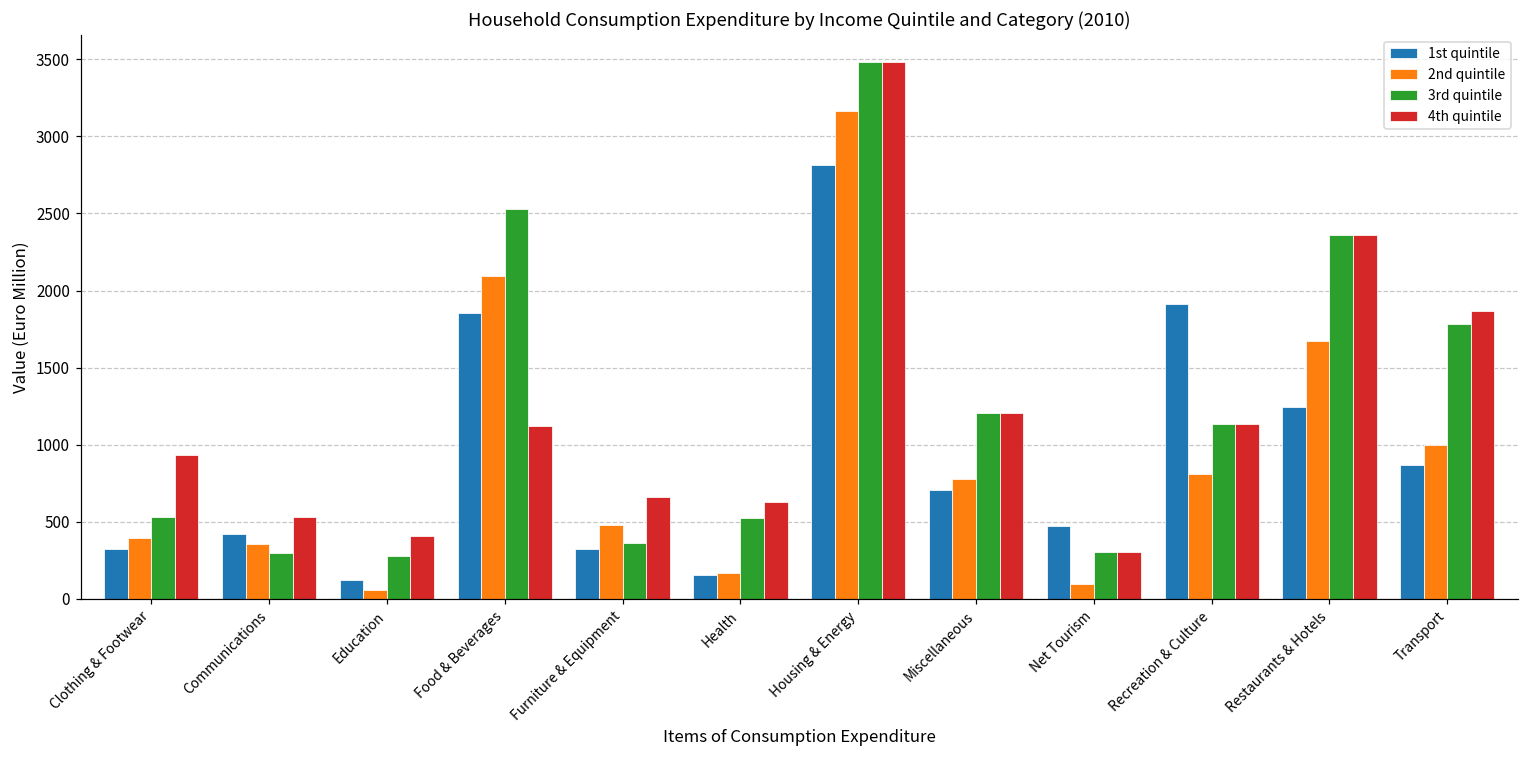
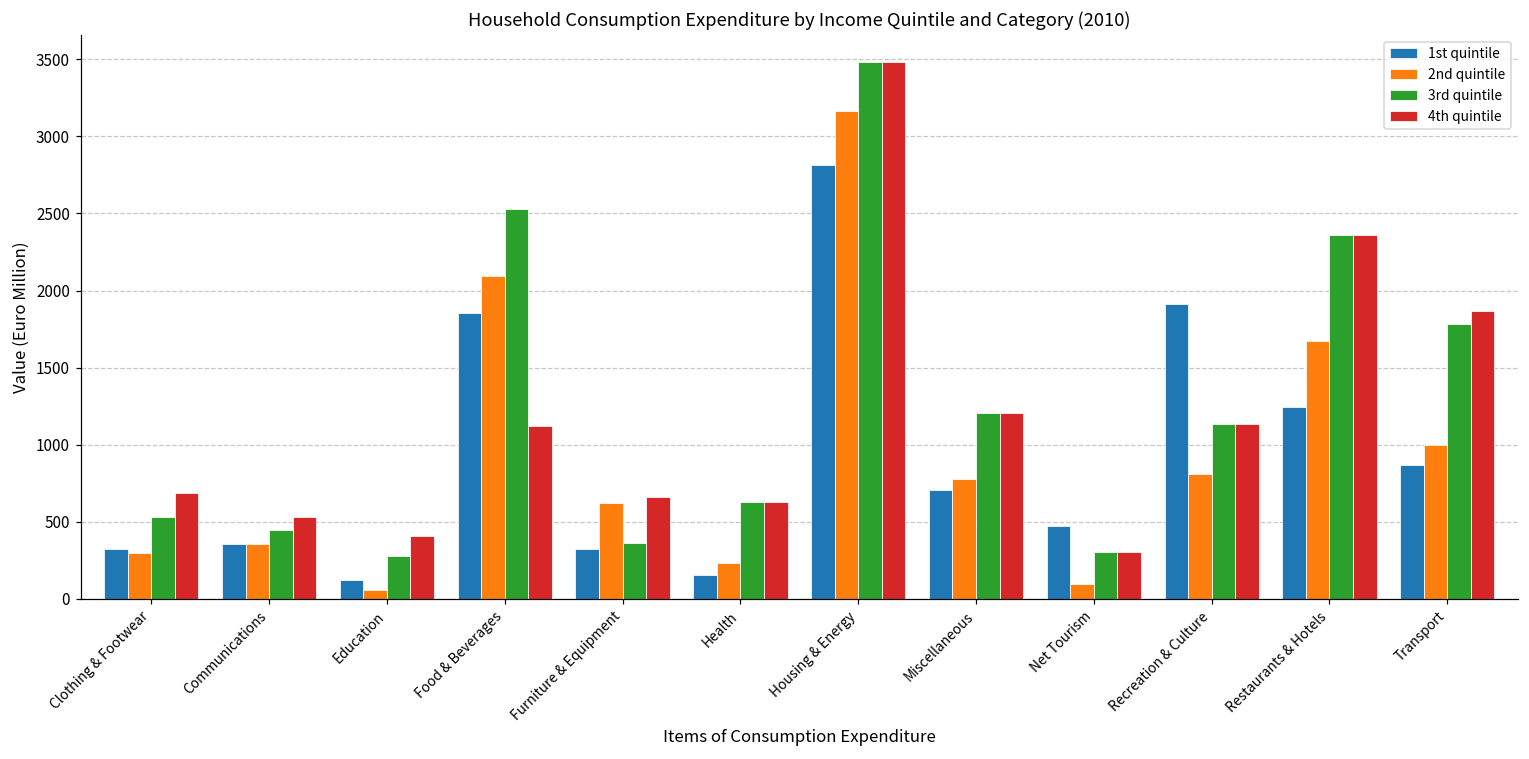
  {
    "1st quintile": {
      "Clothing & Footwear": 330,
-     "Communications": 420,
+     "Communications": 350,
      "Education": 120,
      "Food & Beverages": 1850,
      "Furniture & Equipment": 330,
      "Health": 160,
      "Housing & Energy": 2820,
      "Miscellaneous": 700,
      "Net Tourism": 480,
      "Recreation & Culture": 1920,
      "Restaurants & Hotels": 1250,
      "Transport": 870
    },
    "2nd quintile": {
-     "Clothing & Footwear": 390,
+     "Clothing & Footwear": 300,
      "Communications": 360,
      "Education": 60,
      "Food & Beverages": 2100,
-     "Furniture & Equipment": 480,
-     "Health": 170,
+     "Furniture & Equipment": 620,
+     "Health": 230,
      "Housing & Energy": 3160,
      "Miscellaneous": 780,
      "Net Tourism": 100,
      "Recreation & Culture": 810,
      "Restaurants & Hotels": 1670,
      "Transport": 1000
    },
    "3rd quintile": {
      "Clothing & Footwear": 530,
-     "Communications": 290,
+     "Communications": 450,
      "Education": 280,
      "Food & Beverages": 2530,
      "Furniture & Equipment": 360,
-     "Health": 520,
+     "Health": 630,
      "Housing & Energy": 3490,
      "Miscellaneous": 1210,
      "Net Tourism": 300,
      "Recreation & Culture": 1140,
      "Restaurants & Hotels": 2360,
      "Transport": 1780
    },
    "4th quintile": {
-     "Clothing & Footwear": 930,
+     "Clothing & Footwear": 690,
      "Communications": 530,
      "Education": 410,
      "Food & Beverages": 1120,
      "Furniture & Equipment": 660,
      "Health": 630,
      "Housing & Energy": 3490,
      "Miscellaneous": 1210,
      "Net Tourism": 300,
      "Recreation & Culture": 1140,
      "Restaurants & Hotels": 2360,
      "Transport": 1870
    }
  }
